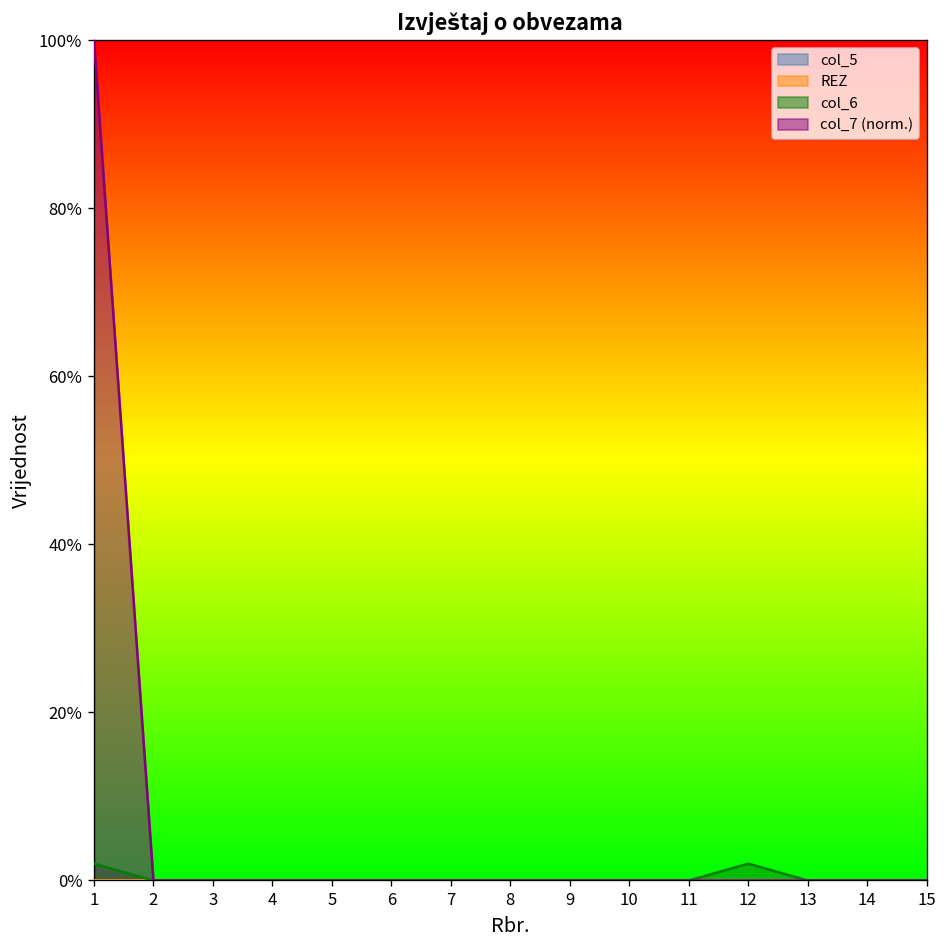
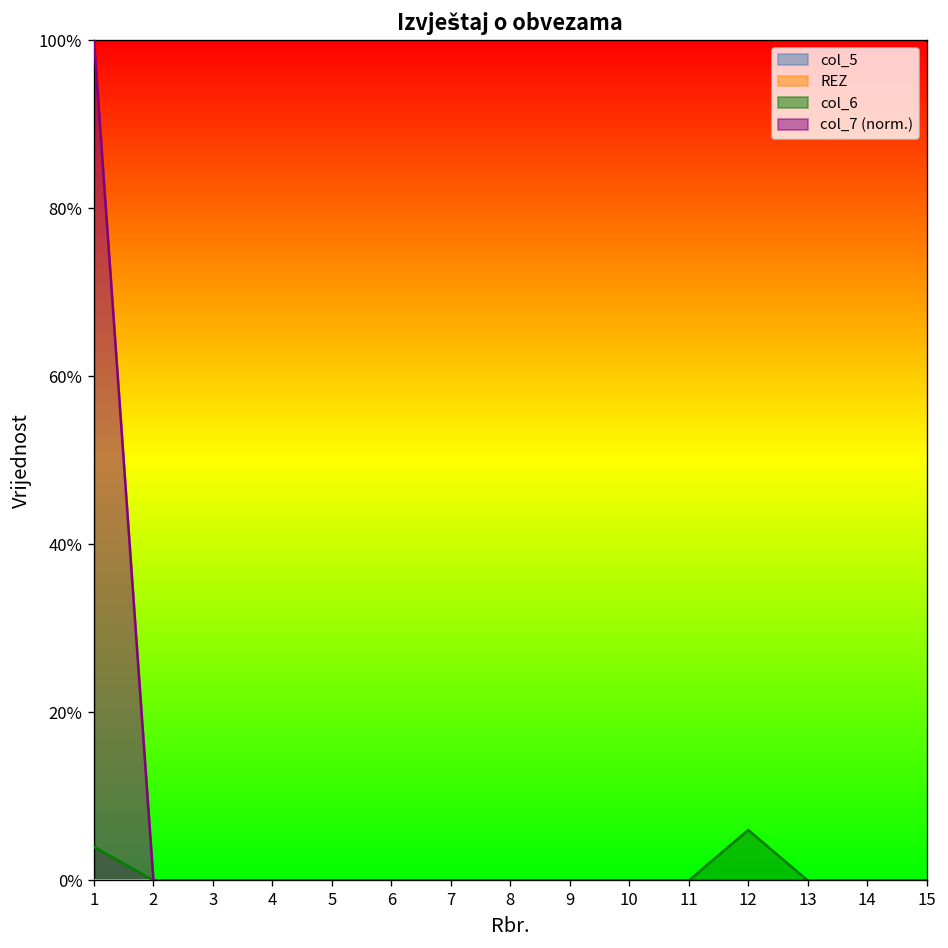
  {
    "REZ": {
      "1": "0%"
    },
    "col_6": {
-     "1": "2%",
-     "12": "2%"
+     "1": "4%",
+     "12": "6%"
    },
    "col_7 (norm.)": {
      "1": "100%"
    }
  }
